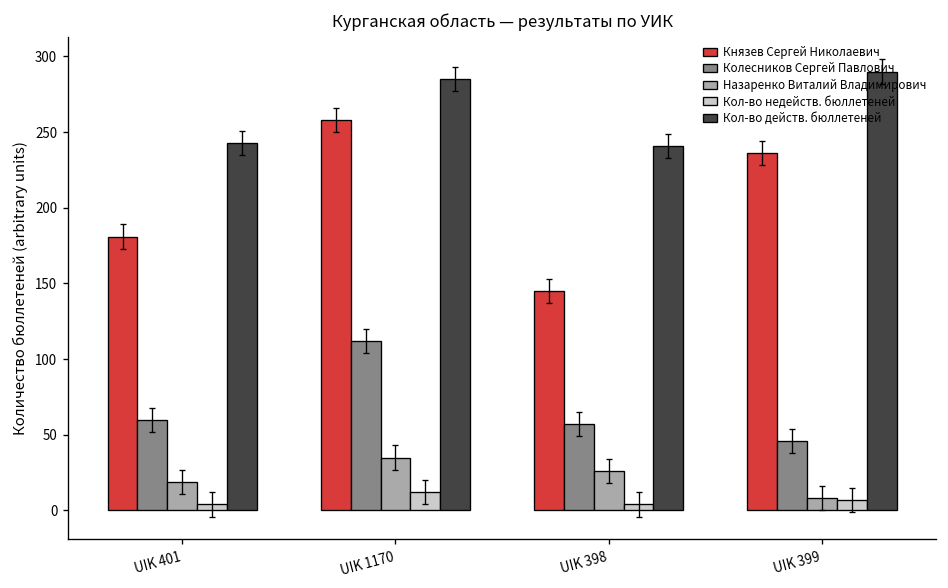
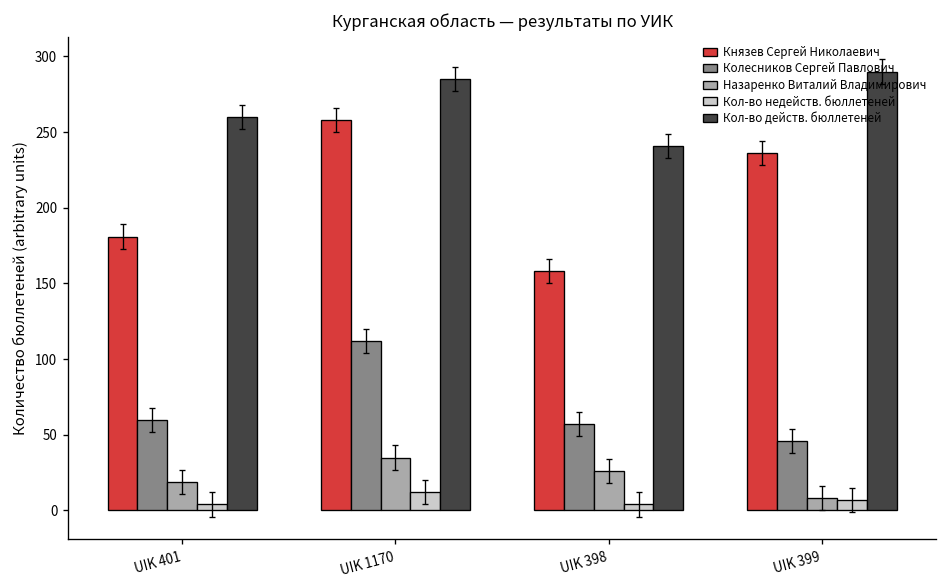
  {
    "Князев Сергей Николаевич": {
      "UIK 401": 181,
      "UIK 1170": 258,
-     "UIK 398": 145,
+     "UIK 398": 158,
      "UIK 399": 236
    },
    "Кол-во действ. бюллетеней": {
-     "UIK 401": 243,
+     "UIK 401": 260,
      "UIK 1170": 285,
      "UIK 398": 241,
      "UIK 399": 290
    }
  }
